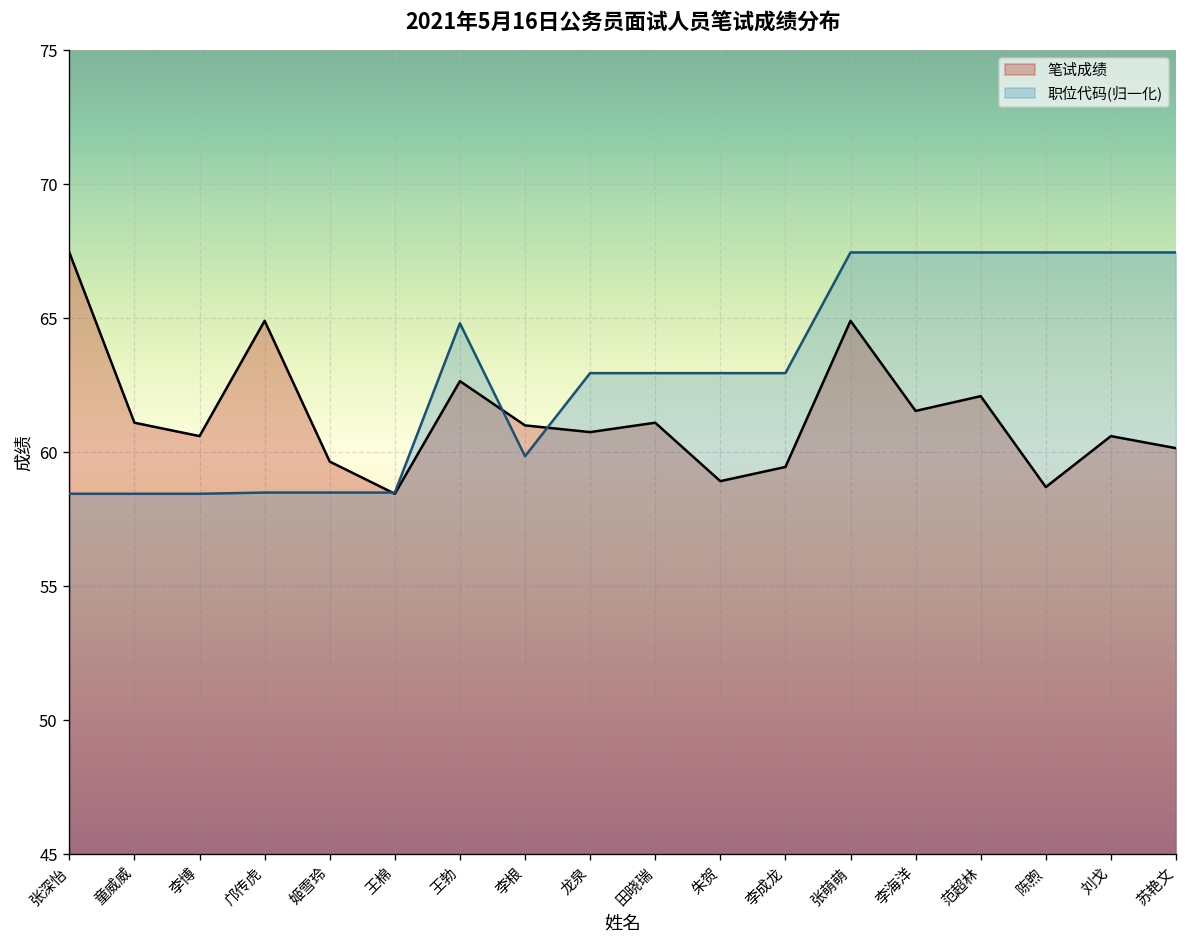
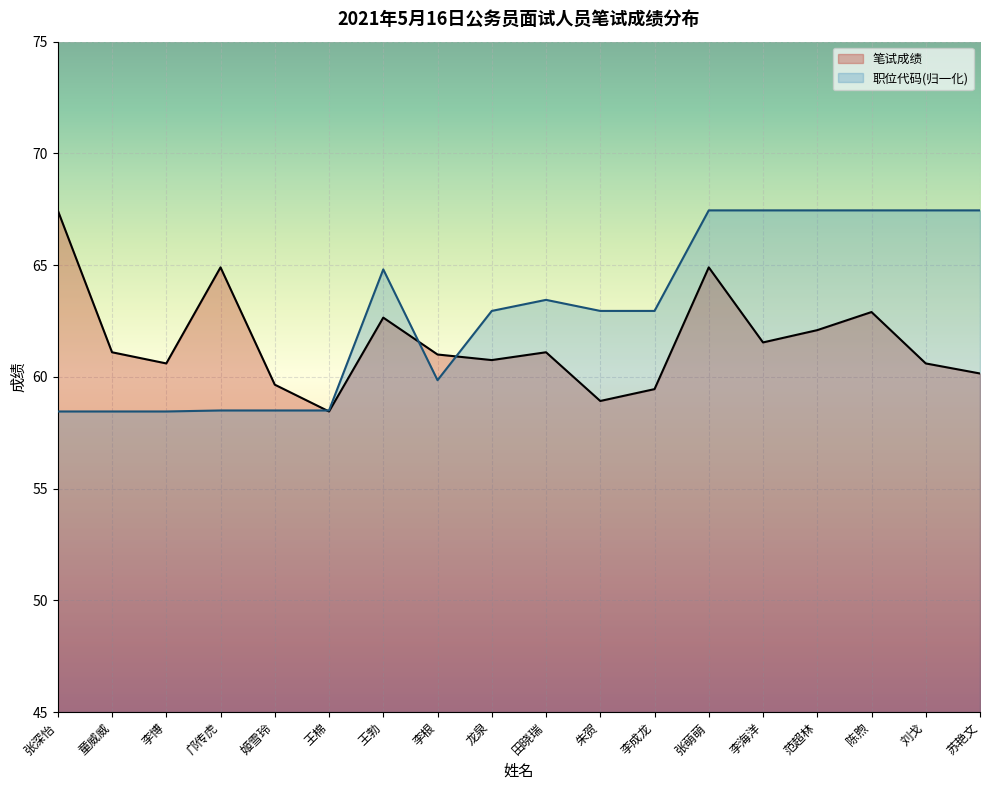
  {
    "笔试成绩": {
      "张深怡": 67.5,
      "童威威": 61.1,
      "李博": 60.6,
      "邝传虎": 64.9,
      "姬雪玲": 59.7,
      "王勃": 62.7,
      "李根": 61.0,
      "龙泉": 60.8,
      "田晓瑞": 61.1,
      "朱贺": 58.9,
      "李成龙": 59.5,
      "张萌萌": 64.9,
      "李海洋": 61.5,
      "范超林": 62.1,
-     "陈煦": 58.7,
+     "陈煦": 62.9,
      "刘戈": 60.6,
      "苏艳文": 60.2
    },
    "职位代码(归一化)": {
      "张深怡": 58.5,
      "童威威": 58.5,
      "李博": 58.5,
      "邝传虎": 58.5,
      "姬雪玲": 58.5,
      "王勃": 64.8,
      "李根": 59.8,
      "龙泉": 63.0,
-     "田晓瑞": 63.0,
+     "田晓瑞": 63.4,
      "朱贺": 63.0,
      "李成龙": 63.0,
      "张萌萌": 67.5,
      "李海洋": 67.5,
      "范超林": 67.5,
      "陈煦": 67.5,
      "刘戈": 67.5,
      "苏艳文": 67.5
    }
  }
